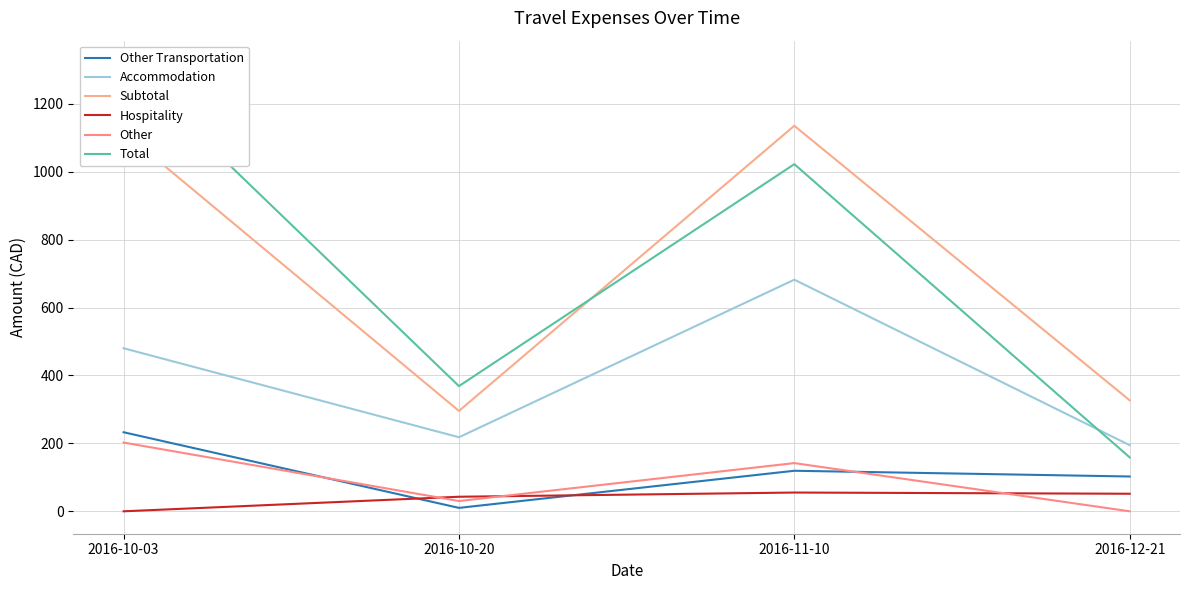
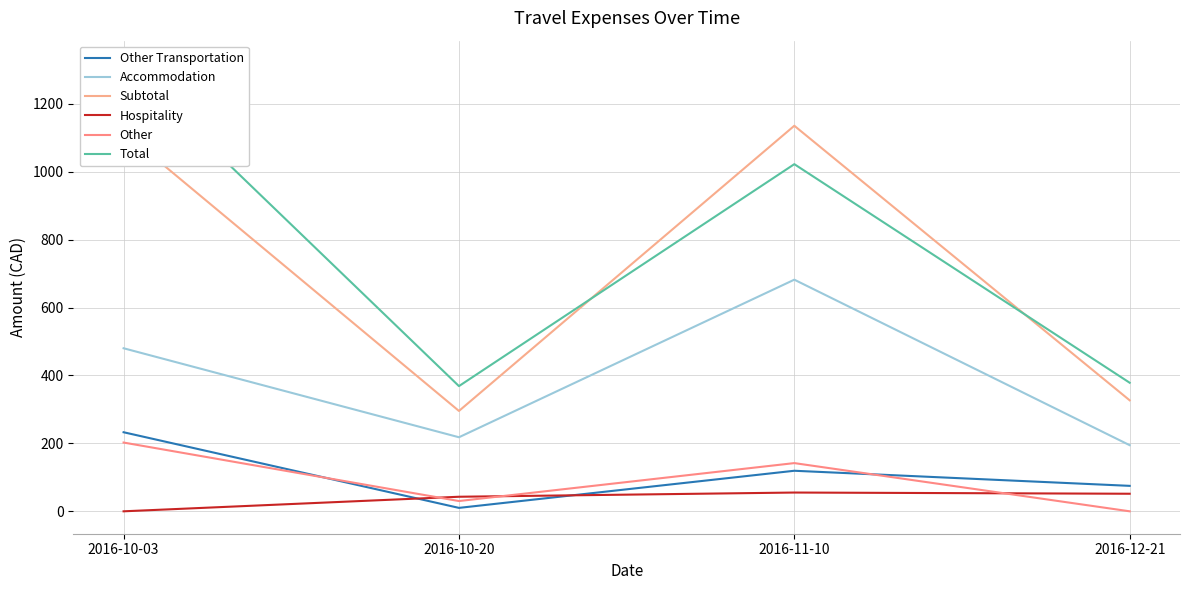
  {
    "Other Transportation": {
      "2016-10-03": 230,
      "2016-10-20": 10,
      "2016-11-10": 120,
-     "2016-12-21": 100
+     "2016-12-21": 70
    },
    "Accommodation": {
      "2016-10-03": 480,
      "2016-10-20": 220,
      "2016-11-10": 680,
      "2016-12-21": 190
    },
    "Hospitality": {
      "2016-10-03": 0,
      "2016-10-20": 40,
      "2016-11-10": 60,
      "2016-12-21": 50
    },
    "Total": {
      "2016-10-20": 370,
      "2016-11-10": 1020,
-     "2016-12-21": 160
+     "2016-12-21": 380
    }
  }
